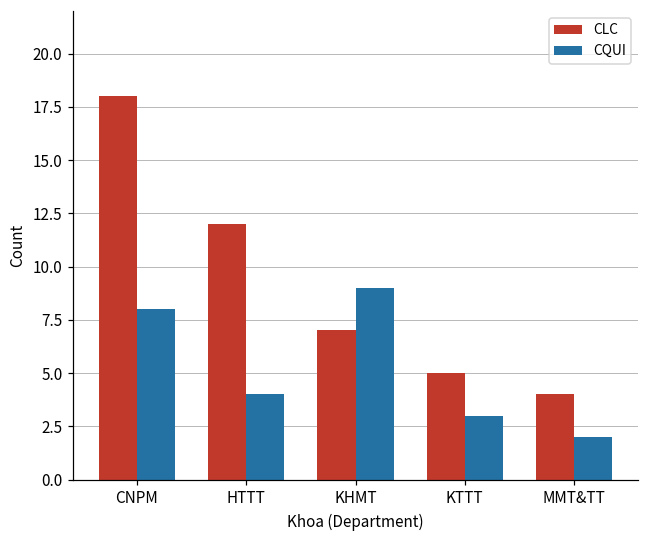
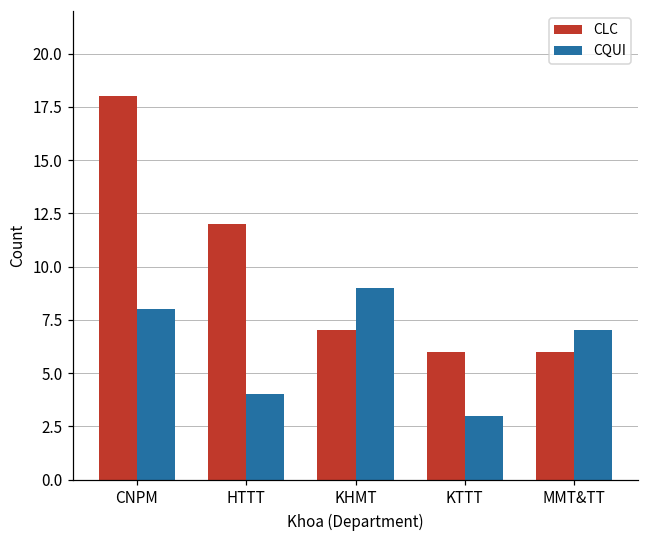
  {
    "CLC": {
      "CNPM": 18,
      "HTTT": 12,
      "KHMT": 7,
-     "KTTT": 5,
-     "MMT&TT": 4
+     "KTTT": 6,
+     "MMT&TT": 6
    },
    "CQUI": {
      "CNPM": 8,
      "HTTT": 4,
      "KHMT": 9,
      "KTTT": 3,
-     "MMT&TT": 2
+     "MMT&TT": 7
    }
  }
